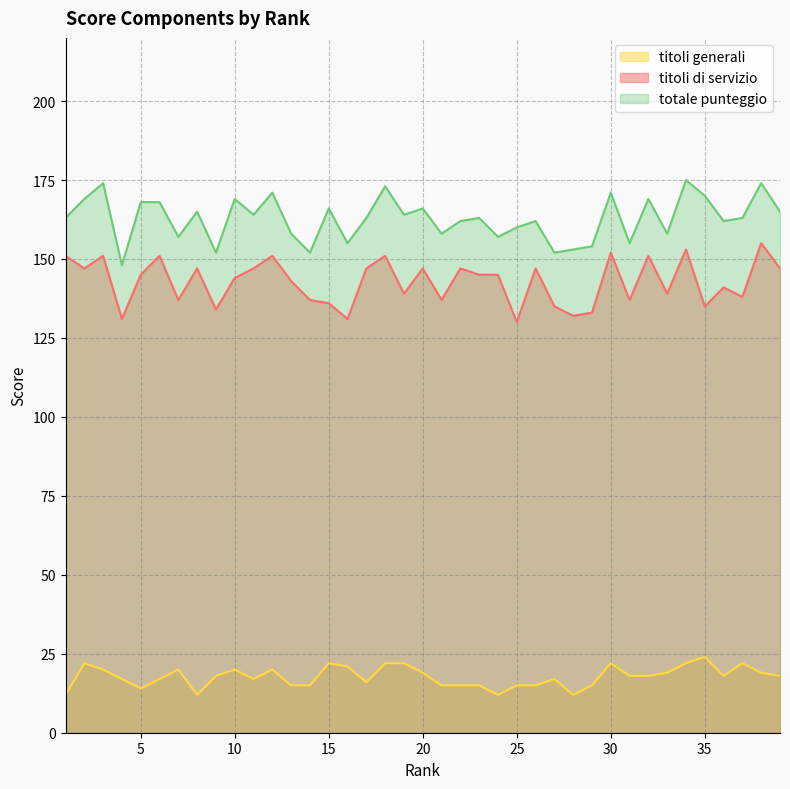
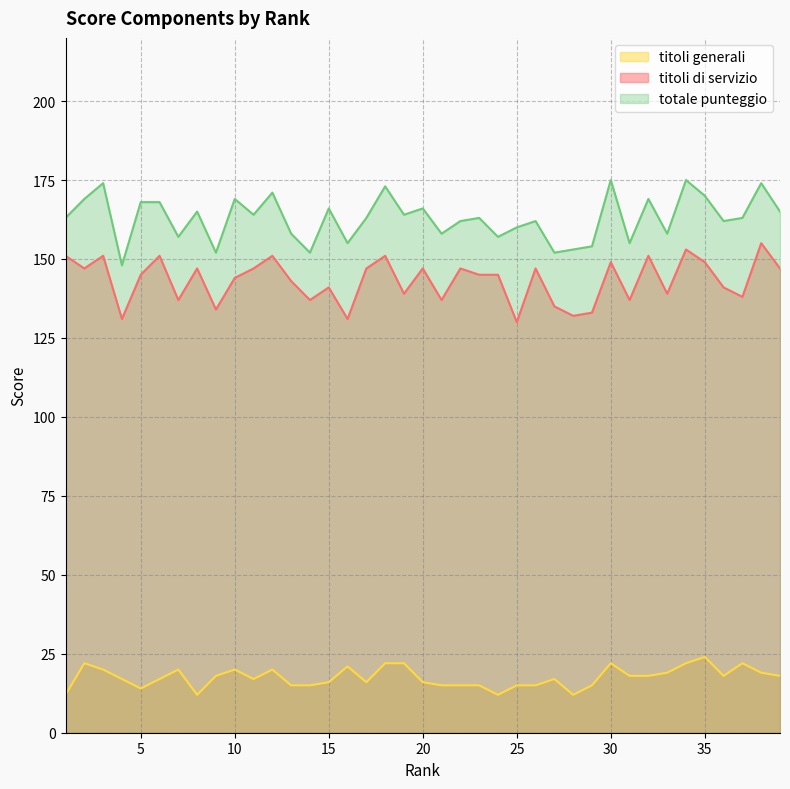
  {
    "titoli generali": {
      "5": 14,
      "10": 20,
-     "15": 22,
-     "20": 19,
+     "15": 16,
+     "20": 16,
      "25": 15,
      "30": 22,
      "35": 24
    },
    "titoli di servizio": {
      "5": 145,
      "10": 144,
-     "15": 136,
+     "15": 141,
      "20": 147,
      "25": 130,
-     "30": 152,
-     "35": 135
+     "30": 149,
+     "35": 149
    },
    "totale punteggio": {
      "5": 168,
      "10": 169,
      "15": 166,
      "20": 166,
      "25": 160,
-     "30": 171,
+     "30": 175,
      "35": 170
    }
  }
